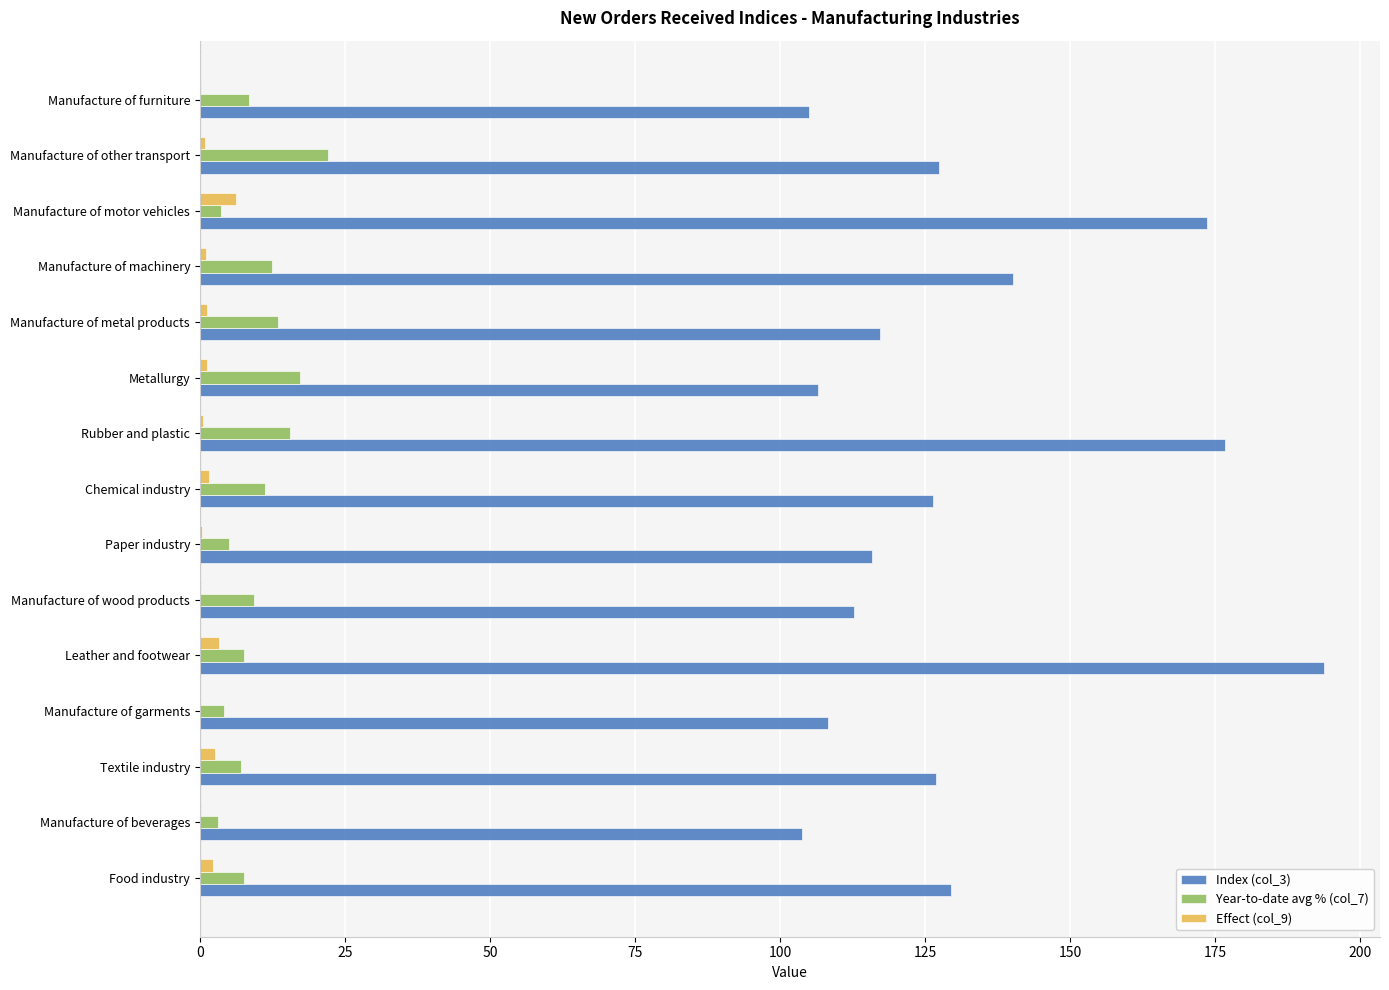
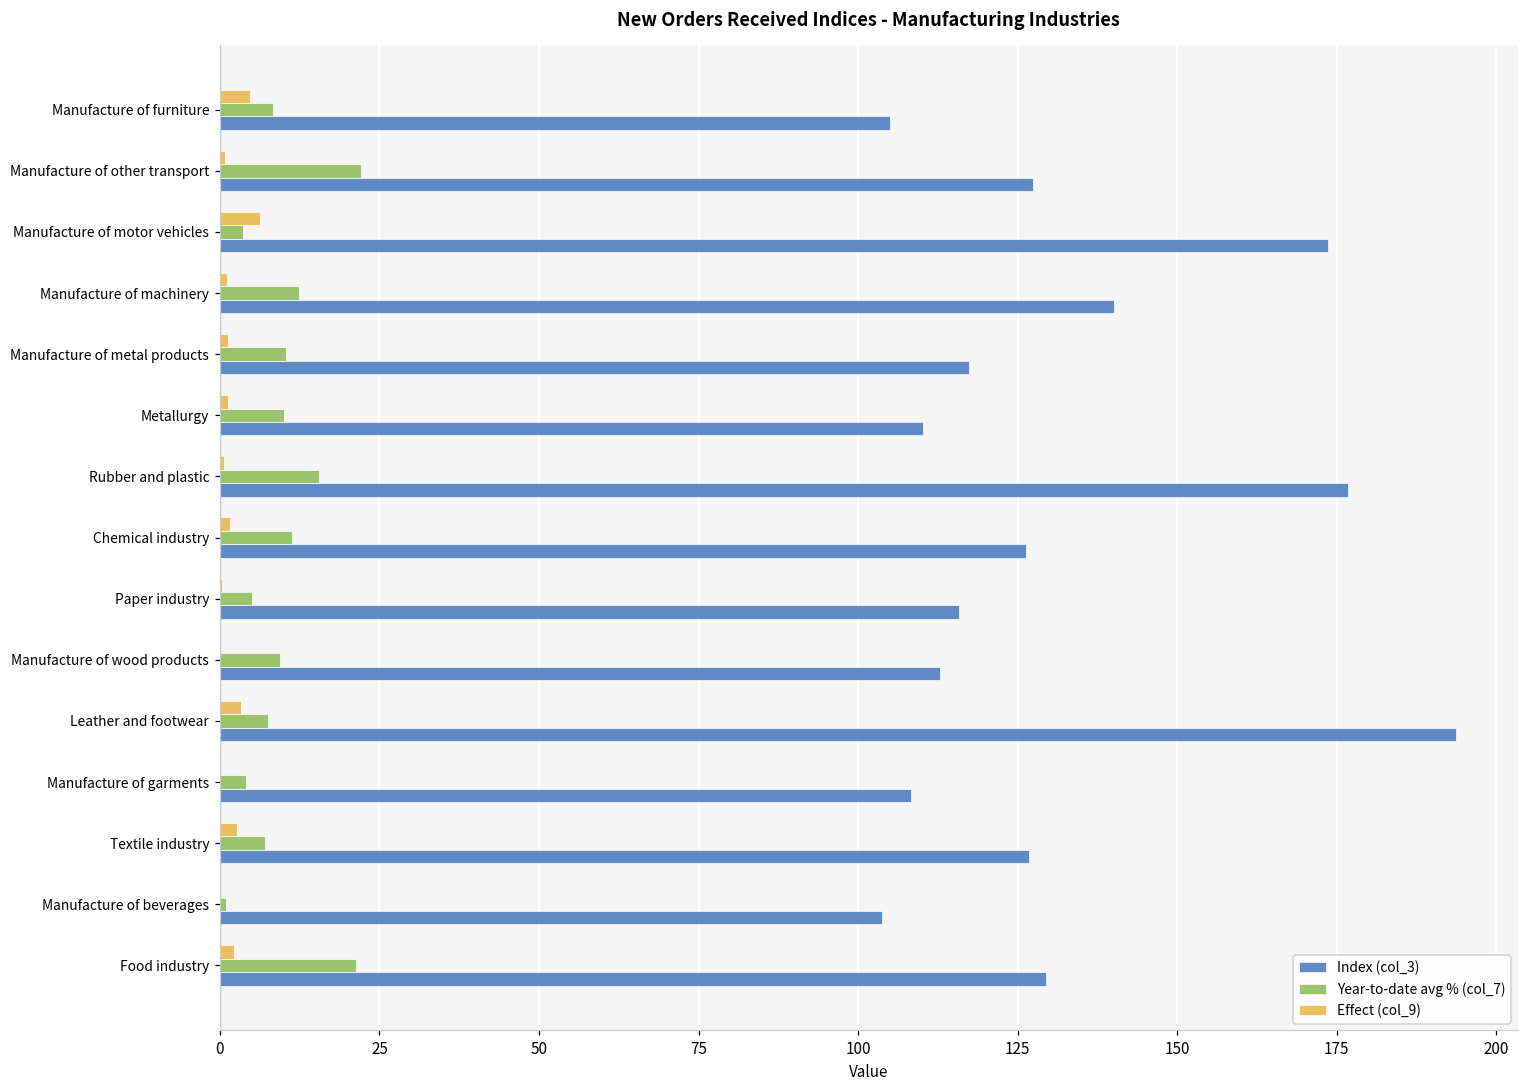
  {
    "Index (col_3)": {
      "Manufacture of furniture": 105,
      "Manufacture of other transport": 127,
      "Manufacture of motor vehicles": 174,
      "Manufacture of machinery": 140,
      "Manufacture of metal products": 117,
-     "Metallurgy": 107,
+     "Metallurgy": 110,
      "Rubber and plastic": 177,
      "Chemical industry": 126,
      "Paper industry": 116,
      "Manufacture of wood products": 113,
      "Leather and footwear": 194,
      "Manufacture of garments": 108,
      "Textile industry": 127,
      "Manufacture of beverages": 104,
      "Food industry": 130
    },
    "Year-to-date avg % (col_7)": {
      "Manufacture of furniture": 8,
      "Manufacture of other transport": 22,
      "Manufacture of motor vehicles": 4,
      "Manufacture of machinery": 12,
-     "Manufacture of metal products": 13,
-     "Metallurgy": 17,
+     "Manufacture of metal products": 10,
+     "Metallurgy": 10,
      "Rubber and plastic": 16,
      "Chemical industry": 11,
      "Paper industry": 5,
      "Manufacture of wood products": 9,
      "Leather and footwear": 8,
      "Manufacture of garments": 4,
      "Textile industry": 7,
-     "Manufacture of beverages": 3,
-     "Food industry": 8
+     "Manufacture of beverages": 1,
+     "Food industry": 21
    },
    "Effect (col_9)": {
-     "Manufacture of furniture": 0,
+     "Manufacture of furniture": 5,
      "Manufacture of other transport": 1,
      "Manufacture of motor vehicles": 6,
      "Manufacture of machinery": 1,
      "Manufacture of metal products": 1,
      "Metallurgy": 1,
      "Rubber and plastic": 1,
      "Chemical industry": 2,
      "Leather and footwear": 3,
      "Textile industry": 3,
      "Food industry": 2
    }
  }
